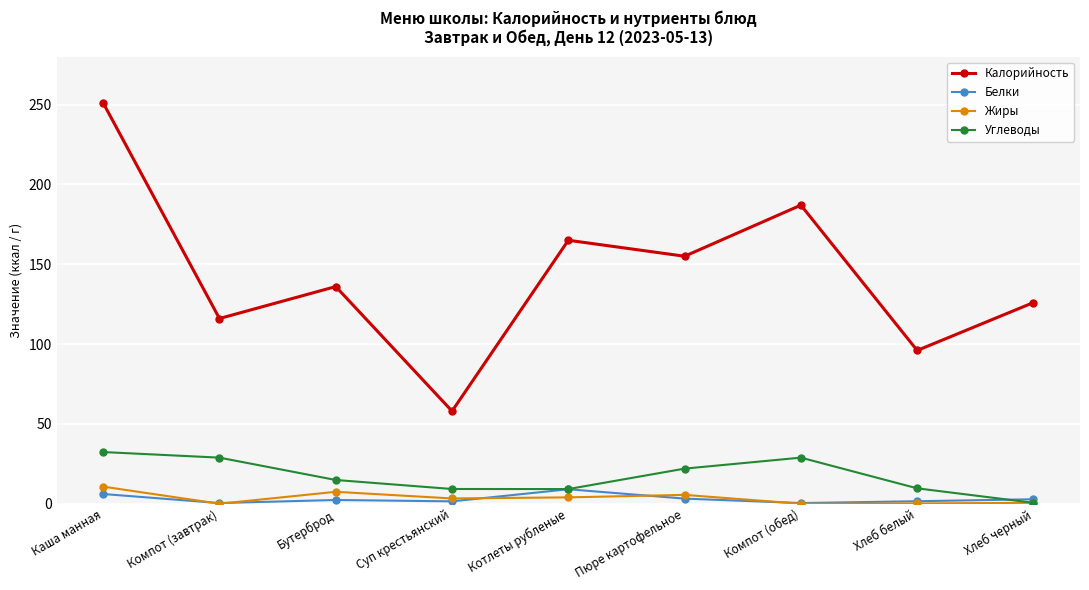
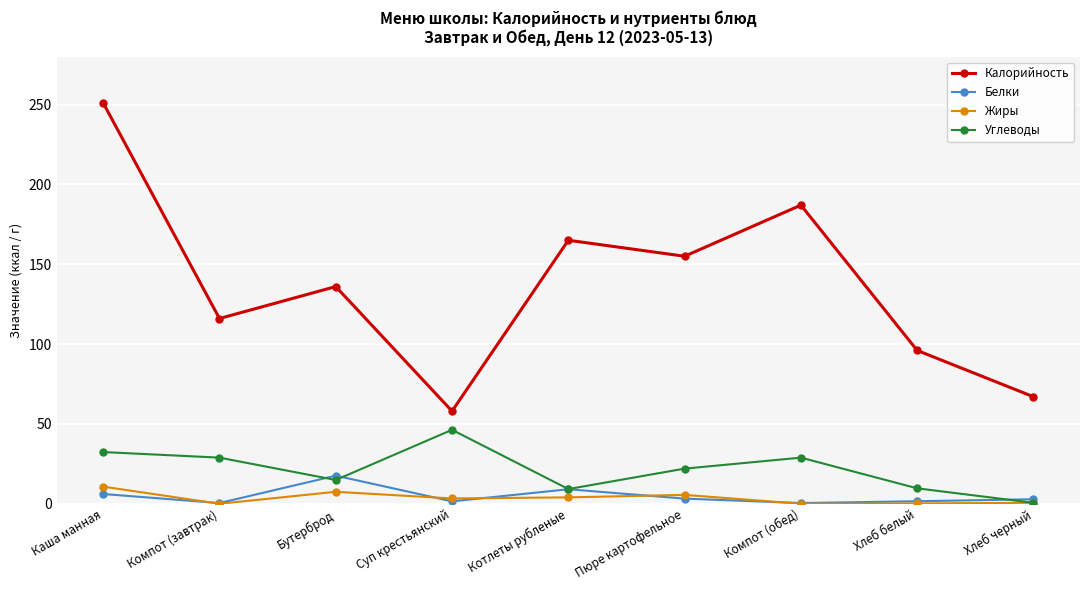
  {
    "Калорийность": {
      "Каша манная": 251,
      "Компот (завтрак)": 116,
      "Бутерброд": 136,
      "Суп крестьянский": 58,
      "Котлеты рубленые": 165,
      "Пюре картофельное": 155,
      "Компот (обед)": 187,
      "Хлеб белый": 96,
-     "Хлеб черный": 126
+     "Хлеб черный": 67
    },
    "Белки": {
      "Каша манная": 6,
-     "Бутерброд": 2,
+     "Бутерброд": 18,
      "Суп крестьянский": 2,
      "Пюре картофельное": 3,
      "Хлеб черный": 3
    },
    "Жиры": {
      "Каша манная": 11,
      "Бутерброд": 7,
      "Суп крестьянский": 3,
      "Котлеты рубленые": 4,
      "Пюре картофельное": 6
    },
    "Углеводы": {
      "Каша манная": 32,
      "Компот (завтрак)": 29,
      "Бутерброд": 15,
-     "Суп крестьянский": 9,
+     "Суп крестьянский": 46,
      "Пюре картофельное": 22,
      "Компот (обед)": 29,
      "Хлеб белый": 10
    }
  }
